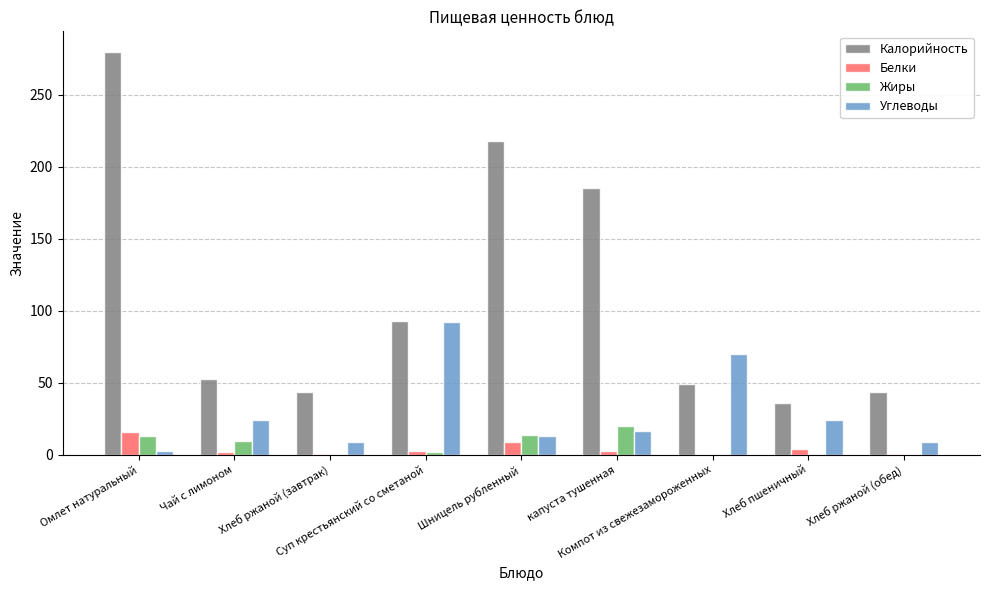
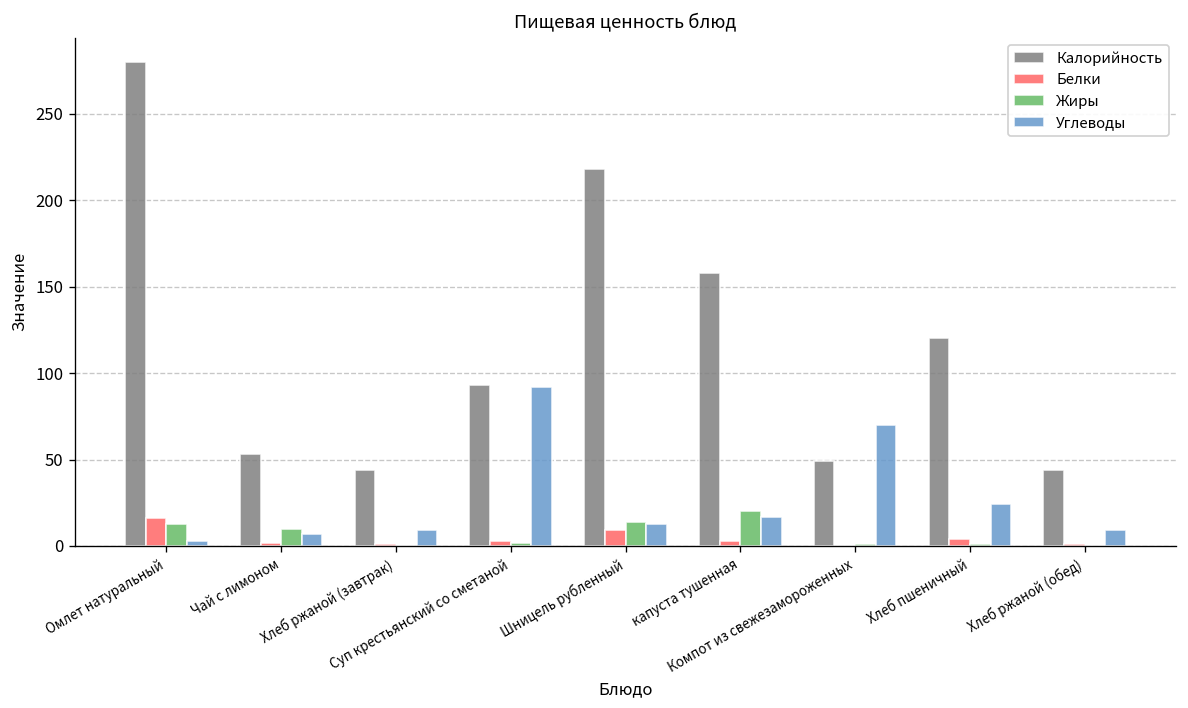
  {
    "Калорийность": {
      "Омлет натуральный": 280,
      "Чай с лимоном": 53,
      "Хлеб ржаной (завтрак)": 44,
      "Суп крестьянский со сметаной": 93,
      "Шницель рубленный": 218,
-     "капуста тушенная": 185,
+     "капуста тушенная": 158,
      "Компот из свежезамороженных": 49,
-     "Хлеб пшеничный": 36,
+     "Хлеб пшеничный": 120,
      "Хлеб ржаной (обед)": 44
    },
    "Белки": {
      "Омлет натуральный": 16,
      "Чай с лимоном": 2,
      "Суп крестьянский со сметаной": 3,
      "Шницель рубленный": 9,
      "капуста тушенная": 3,
      "Компот из свежезамороженных": 0,
      "Хлеб пшеничный": 4
    },
    "Жиры": {
      "Омлет натуральный": 13,
      "Чай с лимоном": 10,
      "Хлеб ржаной (завтрак)": 0,
      "Суп крестьянский со сметаной": 2,
      "Шницель рубленный": 14,
      "капуста тушенная": 20,
      "Хлеб ржаной (обед)": 0
    },
    "Углеводы": {
      "Омлет натуральный": 3,
-     "Чай с лимоном": 24,
+     "Чай с лимоном": 7,
      "Хлеб ржаной (завтрак)": 9,
      "Суп крестьянский со сметаной": 92,
      "Шницель рубленный": 13,
      "капуста тушенная": 17,
      "Компот из свежезамороженных": 70,
      "Хлеб пшеничный": 24,
      "Хлеб ржаной (обед)": 9
    }
  }
